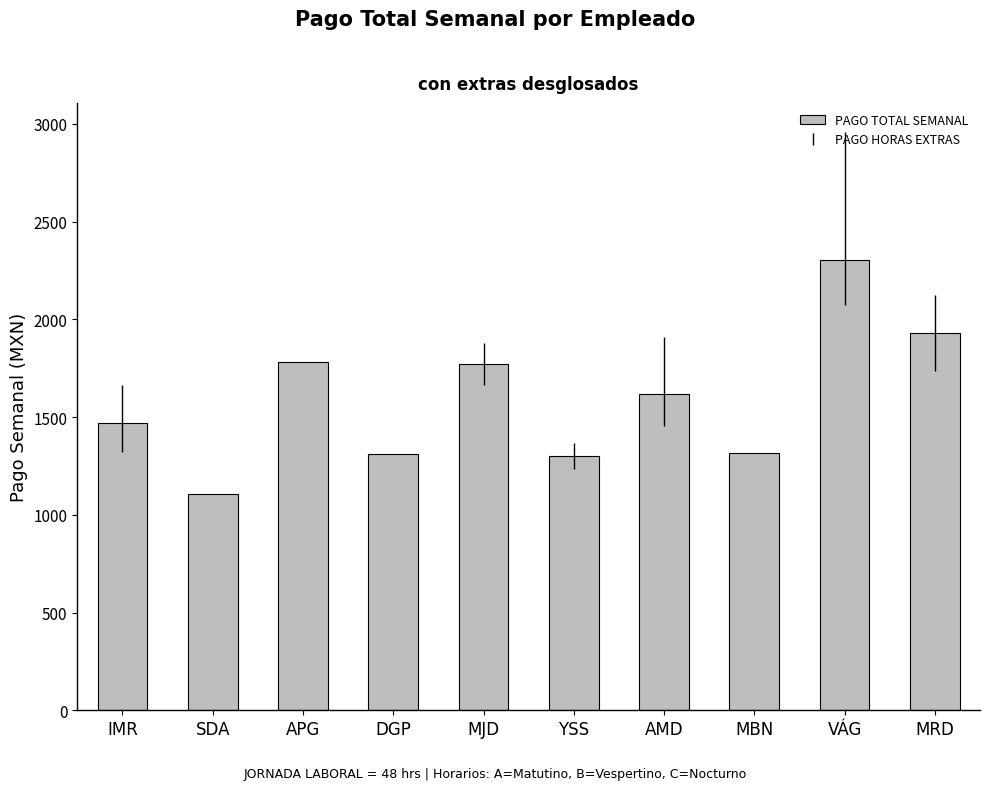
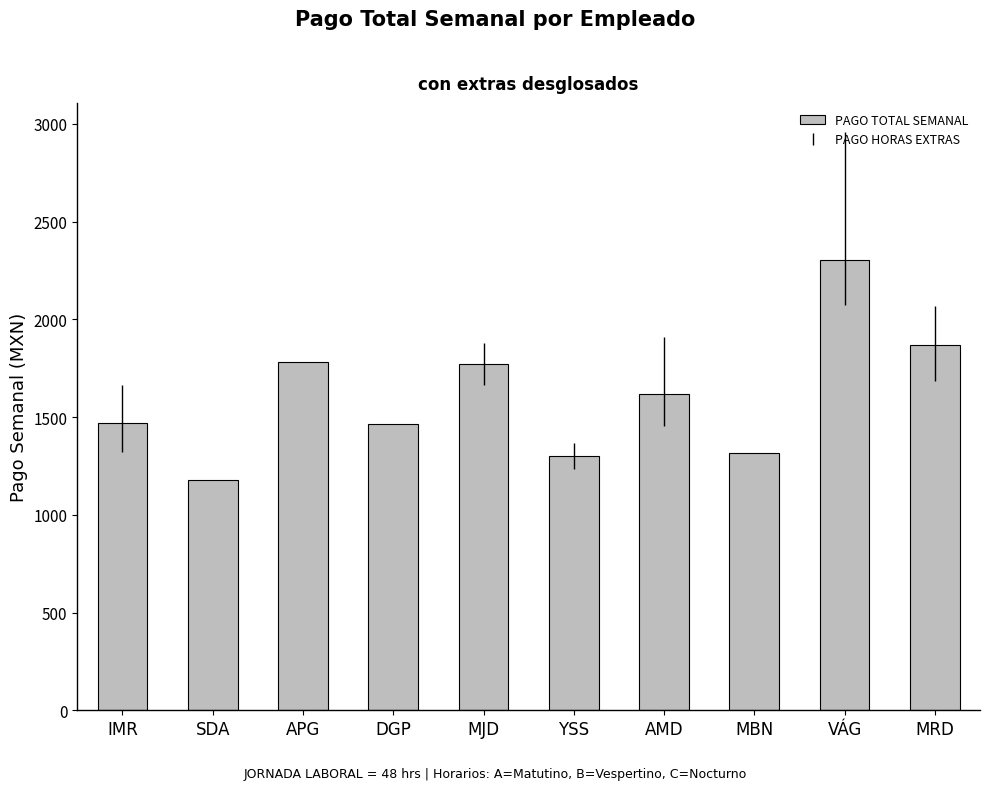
  {
    "IMR": 1470,
-   "SDA": 1110,
+   "SDA": 1180,
    "APG": 1780,
-   "DGP": 1310,
+   "DGP": 1470,
    "MJD": 1770,
    "YSS": 1300,
    "AMD": 1620,
    "MBN": 1320,
    "VÁG": 2300,
-   "MRD": 1930
+   "MRD": 1870
  }
